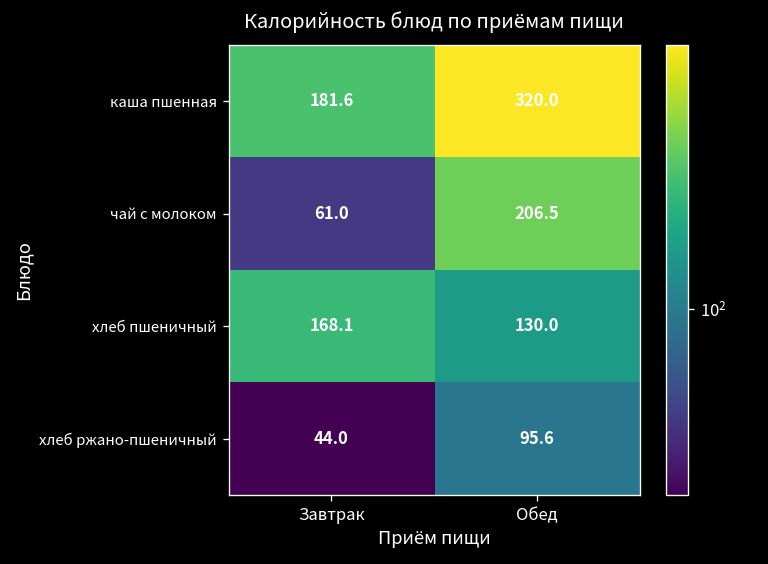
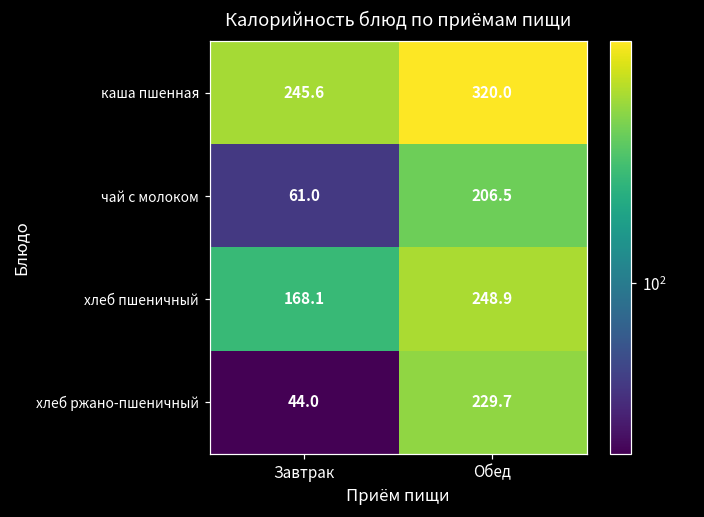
  {
    "каша пшенная": {
-     "Завтрак": 181.6,
+     "Завтрак": 245.6,
      "Обед": 320.0
    },
    "чай с молоком": {
      "Завтрак": 61.0,
      "Обед": 206.5
    },
    "хлеб пшеничный": {
      "Завтрак": 168.1,
-     "Обед": 130.0
+     "Обед": 248.9
    },
    "хлеб ржано-пшеничный": {
      "Завтрак": 44.0,
-     "Обед": 95.6
+     "Обед": 229.7
    }
  }
